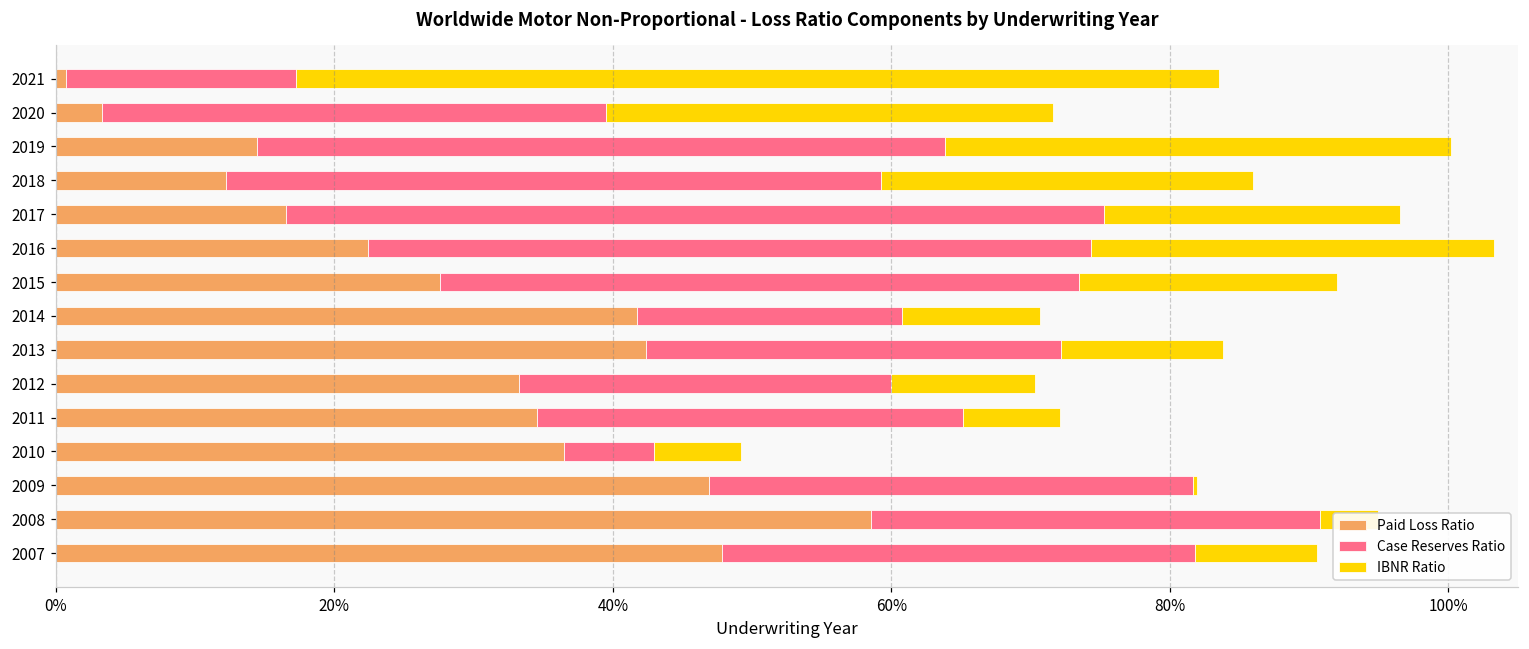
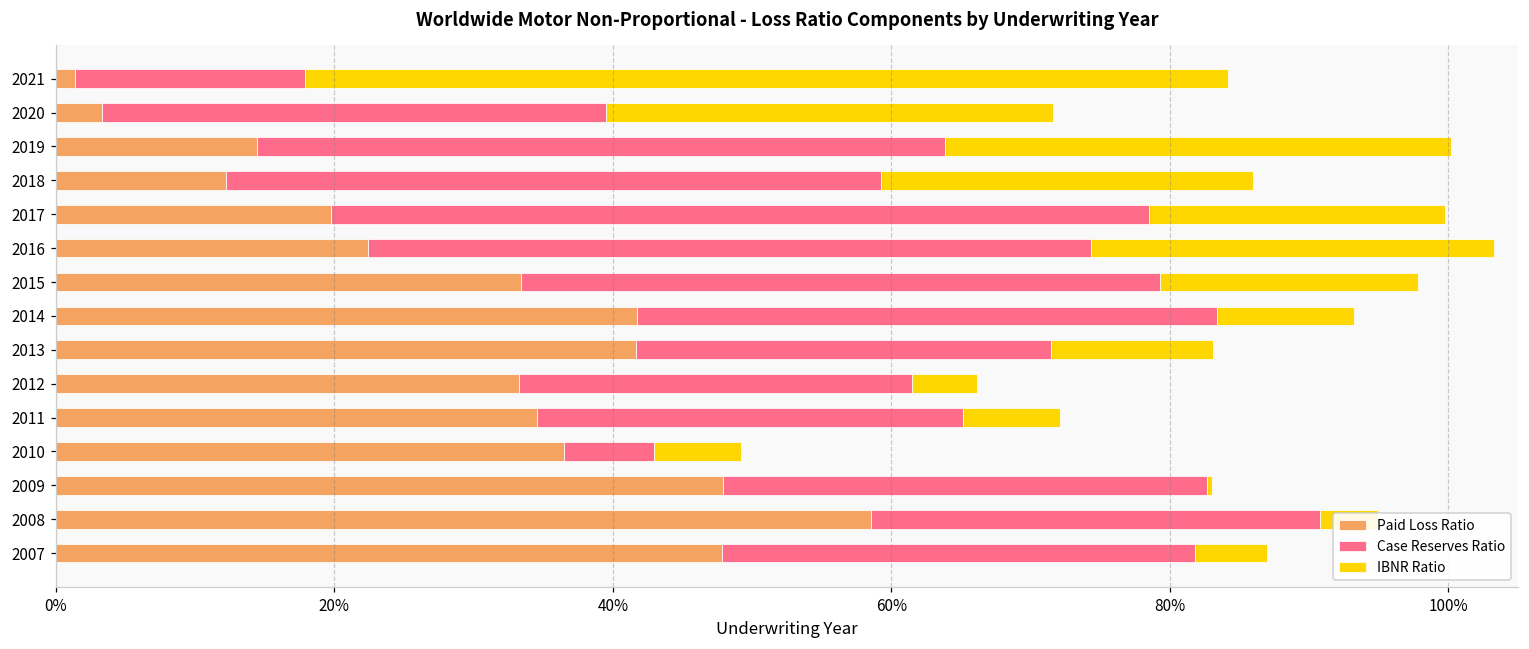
  {
    "Paid Loss Ratio": {
-     "2021": "0.7%",
+     "2021": "1.4%",
      "2020": "3.3%",
      "2019": "14.5%",
      "2018": "12.3%",
-     "2017": "16.6%",
+     "2017": "19.8%",
      "2016": "22.4%",
-     "2015": "27.6%",
+     "2015": "33.4%",
      "2014": "41.7%",
-     "2013": "42.4%",
+     "2013": "41.6%",
      "2012": "33.3%",
      "2011": "34.5%",
      "2010": "36.5%",
-     "2009": "46.9%",
+     "2009": "47.9%",
      "2008": "58.5%",
      "2007": "47.8%"
    },
    "Case Reserves Ratio": {
      "2021": "16.5%",
      "2020": "36.2%",
      "2019": "49.4%",
      "2018": "47.0%",
      "2017": "58.7%",
      "2016": "51.9%",
      "2015": "45.9%",
-     "2014": "19.0%",
+     "2014": "41.6%",
      "2013": "29.8%",
-     "2012": "26.7%",
+     "2012": "28.2%",
      "2011": "30.6%",
      "2010": "6.5%",
      "2009": "34.8%",
      "2008": "32.2%",
      "2007": "34.0%"
    },
    "IBNR Ratio": {
      "2021": "66.3%",
      "2020": "32.1%",
      "2019": "36.3%",
      "2018": "26.7%",
      "2017": "21.3%",
      "2016": "28.9%",
      "2015": "18.5%",
      "2014": "9.9%",
      "2013": "11.6%",
-     "2012": "10.3%",
+     "2012": "4.7%",
      "2011": "6.9%",
      "2010": "6.2%",
      "2009": "0.3%",
-     "2007": "8.8%"
+     "2007": "5.1%"
    }
  }
